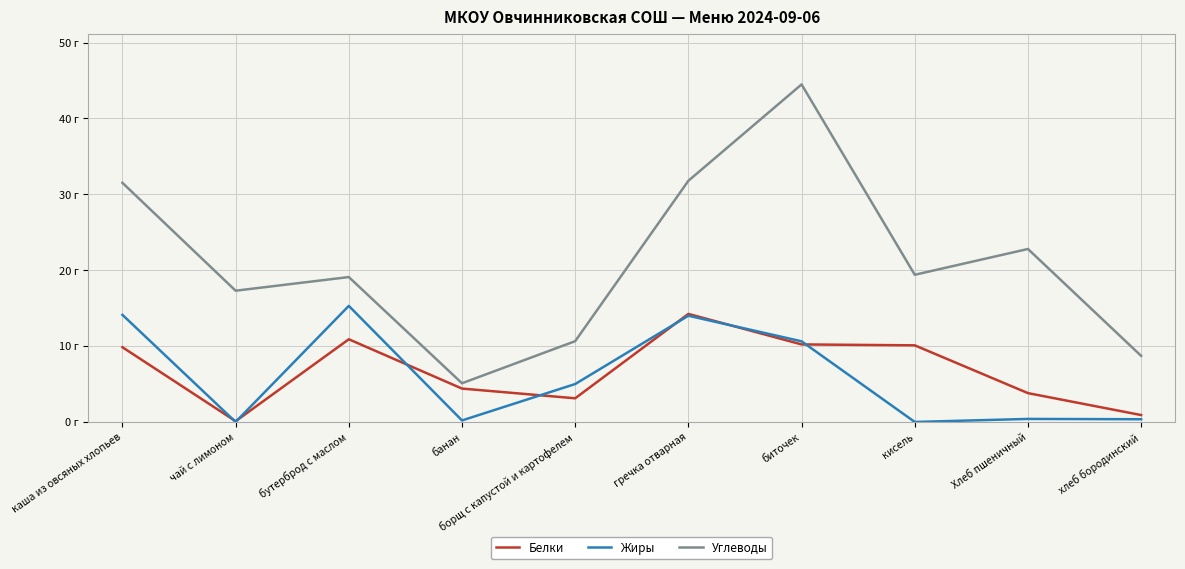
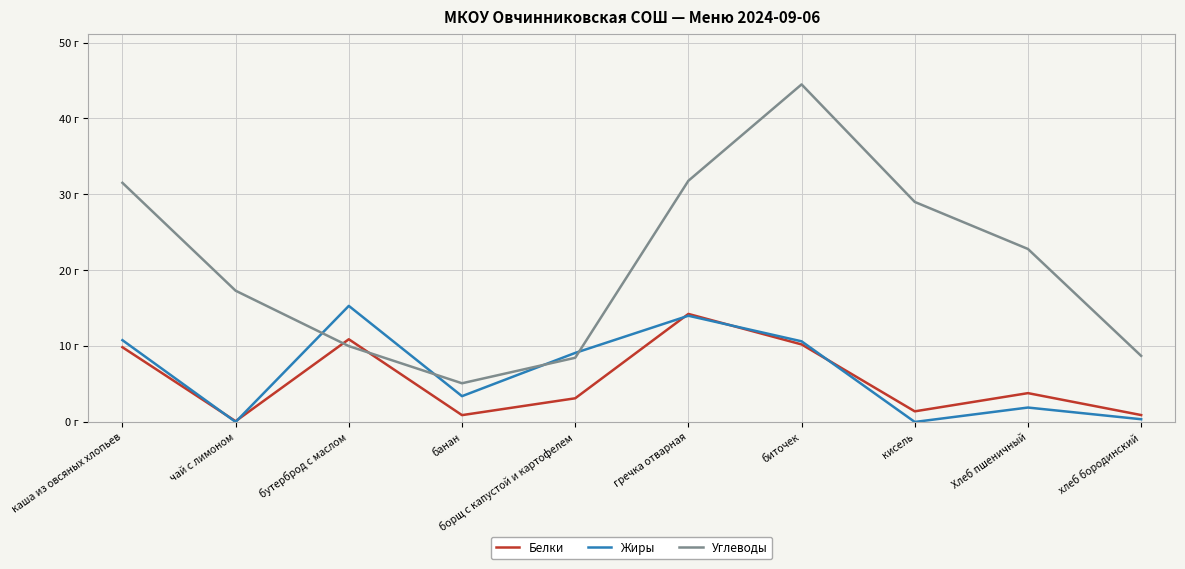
  {
    "Белки": {
      "каша из овсяных хлопьев": "10 г",
      "бутерброд с маслом": "11 г",
-     "банан": "4 г",
+     "банан": "1 г",
      "борщ с капустой и картофелем": "3 г",
      "биточек": "10 г",
-     "кисель": "10 г",
+     "кисель": "1 г",
      "Хлеб пшеничный": "4 г",
      "хлеб бородинский": "1 г"
    },
    "Жиры": {
-     "каша из овсяных хлопьев": "14 г",
+     "каша из овсяных хлопьев": "11 г",
      "бутерброд с маслом": "15 г",
-     "банан": "0 г",
-     "борщ с капустой и картофелем": "5 г",
+     "банан": "3 г",
+     "борщ с капустой и картофелем": "9 г",
      "биточек": "11 г",
      "кисель": "0 г",
-     "Хлеб пшеничный": "0 г",
+     "Хлеб пшеничный": "2 г",
      "хлеб бородинский": "0 г"
    },
    "Углеводы": {
      "каша из овсяных хлопьев": "32 г",
      "чай с лимоном": "17 г",
-     "бутерброд с маслом": "19 г",
+     "бутерброд с маслом": "10 г",
      "банан": "5 г",
-     "борщ с капустой и картофелем": "11 г",
+     "борщ с капустой и картофелем": "8 г",
      "гречка отварная": "32 г",
      "биточек": "44 г",
-     "кисель": "19 г",
+     "кисель": "29 г",
      "Хлеб пшеничный": "23 г",
      "хлеб бородинский": "9 г"
    }
  }
